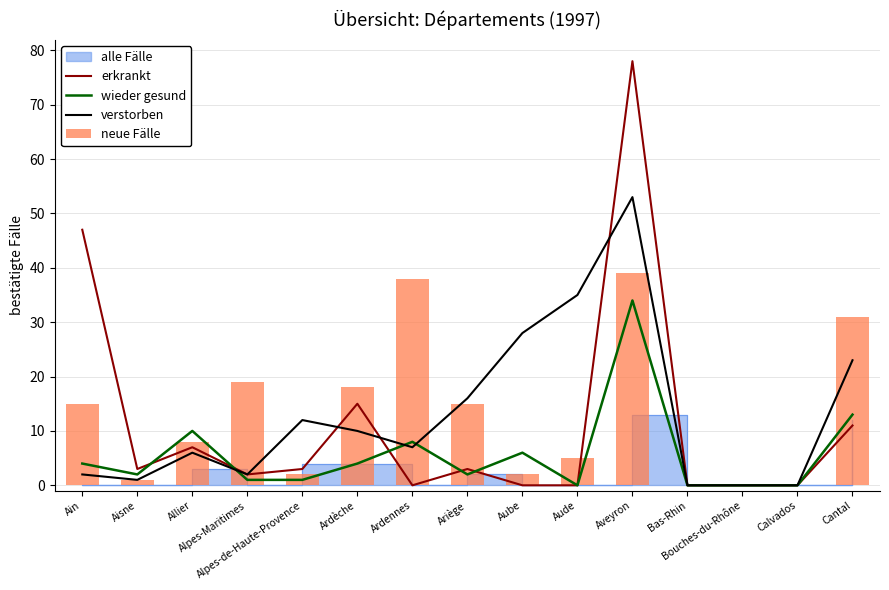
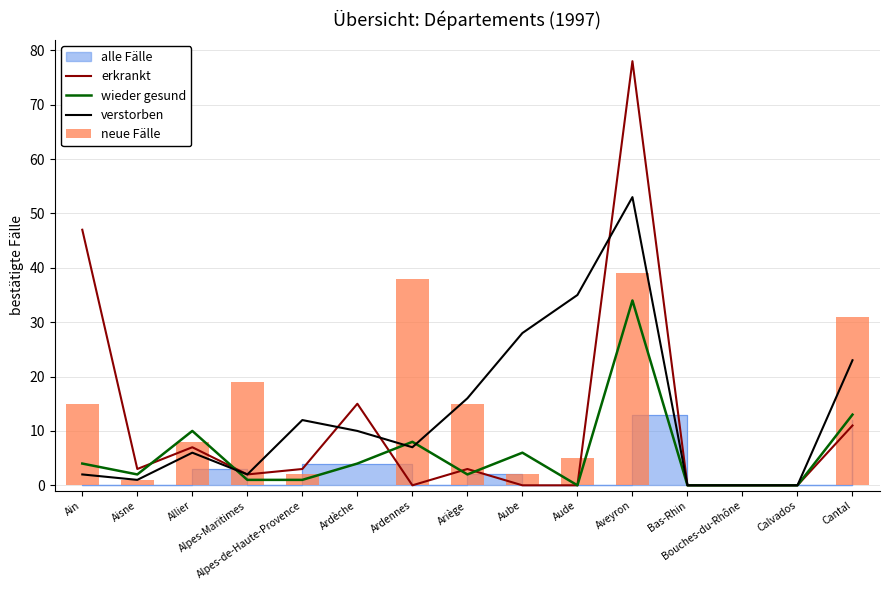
  {
    "neue Fälle": {
      "Ain": 15,
      "Aisne": 1,
      "Allier": 8,
      "Alpes-Maritimes": 19,
      "Alpes-de-Haute-Provence": 2,
-     "Ardèche": 18,
+     "Ardèche": 0,
      "Ardennes": 38,
      "Ariège": 15,
      "Aube": 2,
      "Aude": 5,
      "Aveyron": 39,
      "Bas-Rhin": 0,
      "Bouches-du-Rhône": 0,
      "Calvados": 0,
      "Cantal": 31
    },
    "erkrankt": {
      "Ain": 47,
      "Aisne": 3,
      "Allier": 7,
      "Alpes-de-Haute-Provence": 3,
      "Ardèche": 15,
      "Ariège": 3,
      "Aveyron": 78,
      "Cantal": 11
    },
    "wieder gesund": {
      "Ain": 4,
      "Aisne": 2,
      "Allier": 10,
      "Alpes-Maritimes": 1,
      "Alpes-de-Haute-Provence": 1,
      "Ardennes": 8,
      "Aube": 6,
      "Aveyron": 34,
      "Cantal": 13
    },
    "verstorben": {
      "Ain": 2,
      "Aisne": 1,
      "Allier": 6,
      "Alpes-de-Haute-Provence": 12,
      "Ardèche": 10,
      "Ardennes": 7,
      "Ariège": 16,
      "Aube": 28,
      "Aude": 35,
      "Aveyron": 53,
      "Cantal": 23
    }
  }
